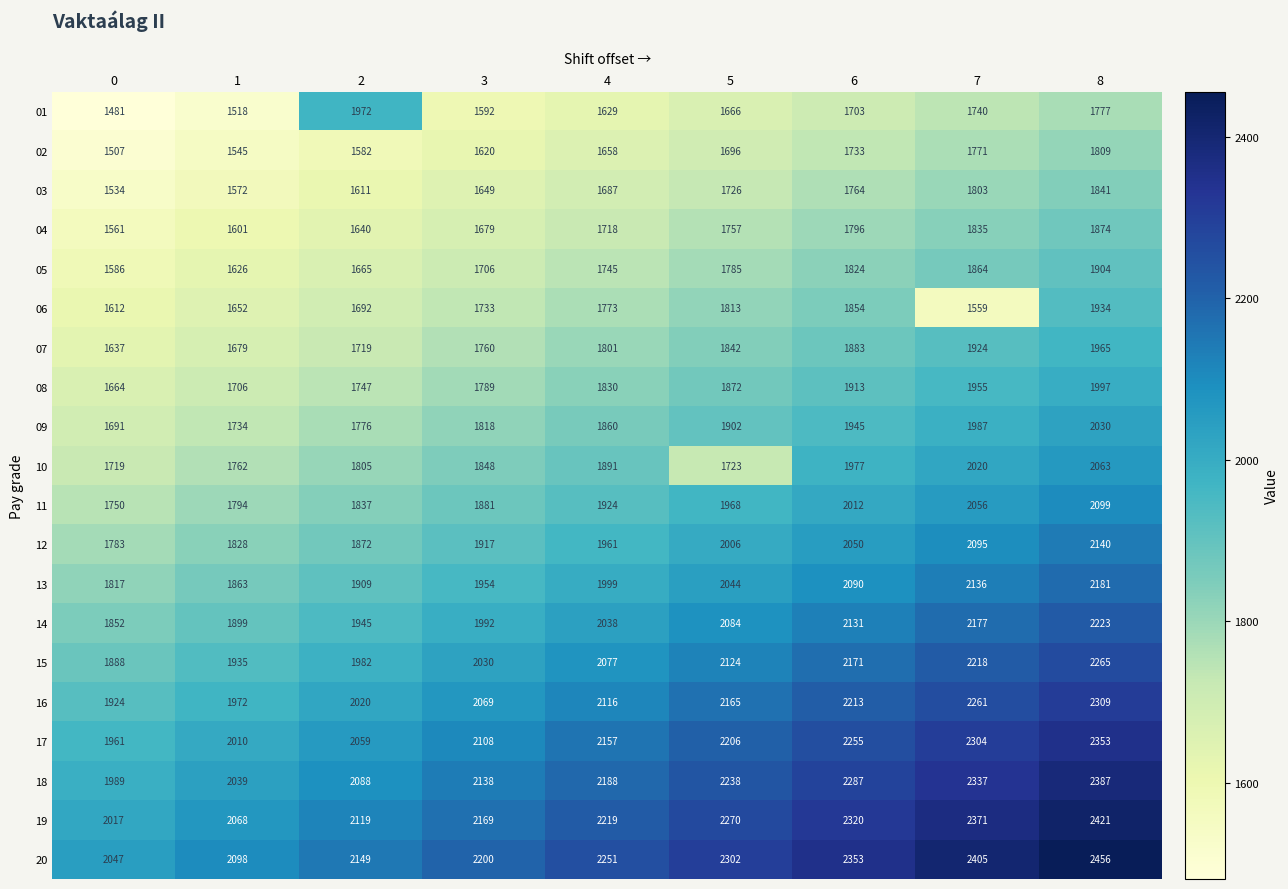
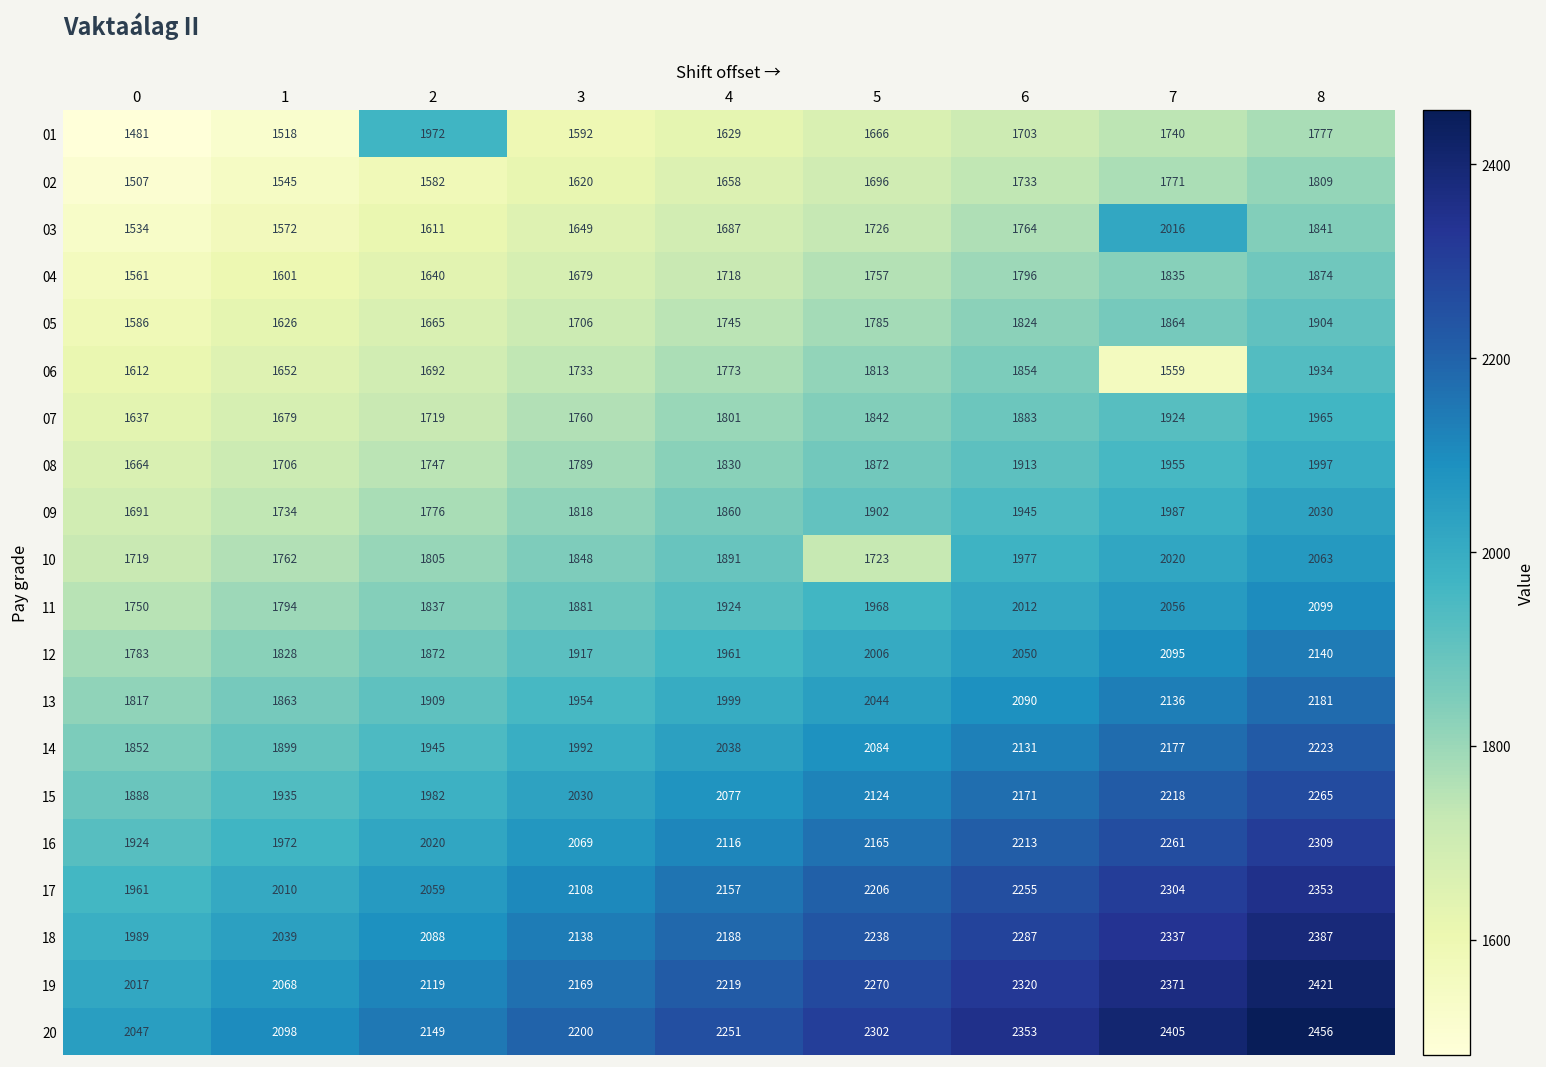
  {
    "01": {
      "0": 1481,
      "1": 1518,
      "2": 1972,
      "3": 1592,
      "4": 1629,
      "5": 1666,
      "6": 1703,
      "7": 1740,
      "8": 1777
    },
    "02": {
      "0": 1507,
      "1": 1545,
      "2": 1582,
      "3": 1620,
      "4": 1658,
      "5": 1696,
      "6": 1733,
      "7": 1771,
      "8": 1809
    },
    "03": {
      "0": 1534,
      "1": 1572,
      "2": 1611,
      "3": 1649,
      "4": 1687,
      "5": 1726,
      "6": 1764,
-     "7": 1803,
+     "7": 2016,
      "8": 1841
    },
    "04": {
      "0": 1561,
      "1": 1601,
      "2": 1640,
      "3": 1679,
      "4": 1718,
      "5": 1757,
      "6": 1796,
      "7": 1835,
      "8": 1874
    },
    "05": {
      "0": 1586,
      "1": 1626,
      "2": 1665,
      "3": 1706,
      "4": 1745,
      "5": 1785,
      "6": 1824,
      "7": 1864,
      "8": 1904
    },
    "06": {
      "0": 1612,
      "1": 1652,
      "2": 1692,
      "3": 1733,
      "4": 1773,
      "5": 1813,
      "6": 1854,
      "7": 1559,
      "8": 1934
    },
    "07": {
      "0": 1637,
      "1": 1679,
      "2": 1719,
      "3": 1760,
      "4": 1801,
      "5": 1842,
      "6": 1883,
      "7": 1924,
      "8": 1965
    },
    "08": {
      "0": 1664,
      "1": 1706,
      "2": 1747,
      "3": 1789,
      "4": 1830,
      "5": 1872,
      "6": 1913,
      "7": 1955,
      "8": 1997
    },
    "09": {
      "0": 1691,
      "1": 1734,
      "2": 1776,
      "3": 1818,
      "4": 1860,
      "5": 1902,
      "6": 1945,
      "7": 1987,
      "8": 2030
    },
    "10": {
      "0": 1719,
      "1": 1762,
      "2": 1805,
      "3": 1848,
      "4": 1891,
      "5": 1723,
      "6": 1977,
      "7": 2020,
      "8": 2063
    },
    "11": {
      "0": 1750,
      "1": 1794,
      "2": 1837,
      "3": 1881,
      "4": 1924,
      "5": 1968,
      "6": 2012,
      "7": 2056,
      "8": 2099
    },
    "12": {
      "0": 1783,
      "1": 1828,
      "2": 1872,
      "3": 1917,
      "4": 1961,
      "5": 2006,
      "6": 2050,
      "7": 2095,
      "8": 2140
    },
    "13": {
      "0": 1817,
      "1": 1863,
      "2": 1909,
      "3": 1954,
      "4": 1999,
      "5": 2044,
      "6": 2090,
      "7": 2136,
      "8": 2181
    },
    "14": {
      "0": 1852,
      "1": 1899,
      "2": 1945,
      "3": 1992,
      "4": 2038,
      "5": 2084,
      "6": 2131,
      "7": 2177,
      "8": 2223
    },
    "15": {
      "0": 1888,
      "1": 1935,
      "2": 1982,
      "3": 2030,
      "4": 2077,
      "5": 2124,
      "6": 2171,
      "7": 2218,
      "8": 2265
    },
    "16": {
      "0": 1924,
      "1": 1972,
      "2": 2020,
      "3": 2069,
      "4": 2116,
      "5": 2165,
      "6": 2213,
      "7": 2261,
      "8": 2309
    },
    "17": {
      "0": 1961,
      "1": 2010,
      "2": 2059,
      "3": 2108,
      "4": 2157,
      "5": 2206,
      "6": 2255,
      "7": 2304,
      "8": 2353
    },
    "18": {
      "0": 1989,
      "1": 2039,
      "2": 2088,
      "3": 2138,
      "4": 2188,
      "5": 2238,
      "6": 2287,
      "7": 2337,
      "8": 2387
    },
    "19": {
      "0": 2017,
      "1": 2068,
      "2": 2119,
      "3": 2169,
      "4": 2219,
      "5": 2270,
      "6": 2320,
      "7": 2371,
      "8": 2421
    },
    "20": {
      "0": 2047,
      "1": 2098,
      "2": 2149,
      "3": 2200,
      "4": 2251,
      "5": 2302,
      "6": 2353,
      "7": 2405,
      "8": 2456
    }
  }
